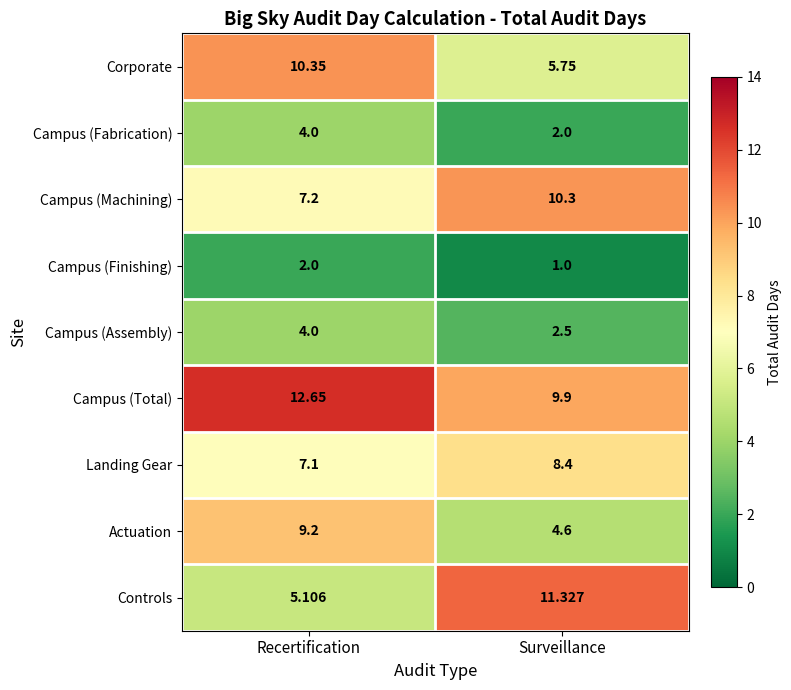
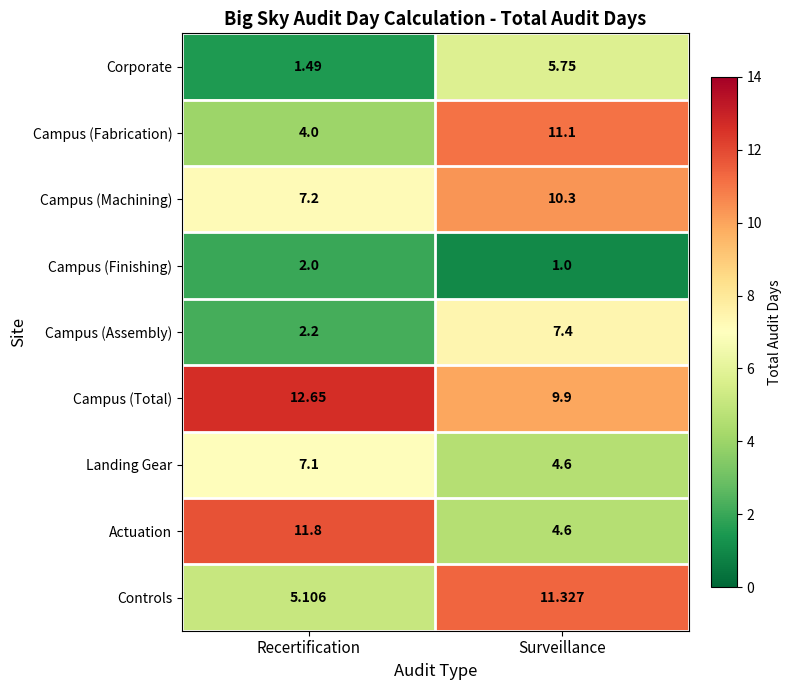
  {
    "Corporate": {
-     "Recertification": 10.35,
+     "Recertification": 1.49,
      "Surveillance": 5.75
    },
    "Campus (Fabrication)": {
      "Recertification": 4.0,
-     "Surveillance": 2.0
+     "Surveillance": 11.1
    },
    "Campus (Machining)": {
      "Recertification": 7.2,
      "Surveillance": 10.3
    },
    "Campus (Finishing)": {
      "Recertification": 2.0,
      "Surveillance": 1.0
    },
    "Campus (Assembly)": {
-     "Recertification": 4.0,
-     "Surveillance": 2.5
+     "Recertification": 2.2,
+     "Surveillance": 7.4
    },
    "Campus (Total)": {
      "Recertification": 12.65,
      "Surveillance": 9.9
    },
    "Landing Gear": {
      "Recertification": 7.1,
-     "Surveillance": 8.4
+     "Surveillance": 4.6
    },
    "Actuation": {
-     "Recertification": 9.2,
+     "Recertification": 11.8,
      "Surveillance": 4.6
    },
    "Controls": {
      "Recertification": 5.106,
      "Surveillance": 11.327
    }
  }
